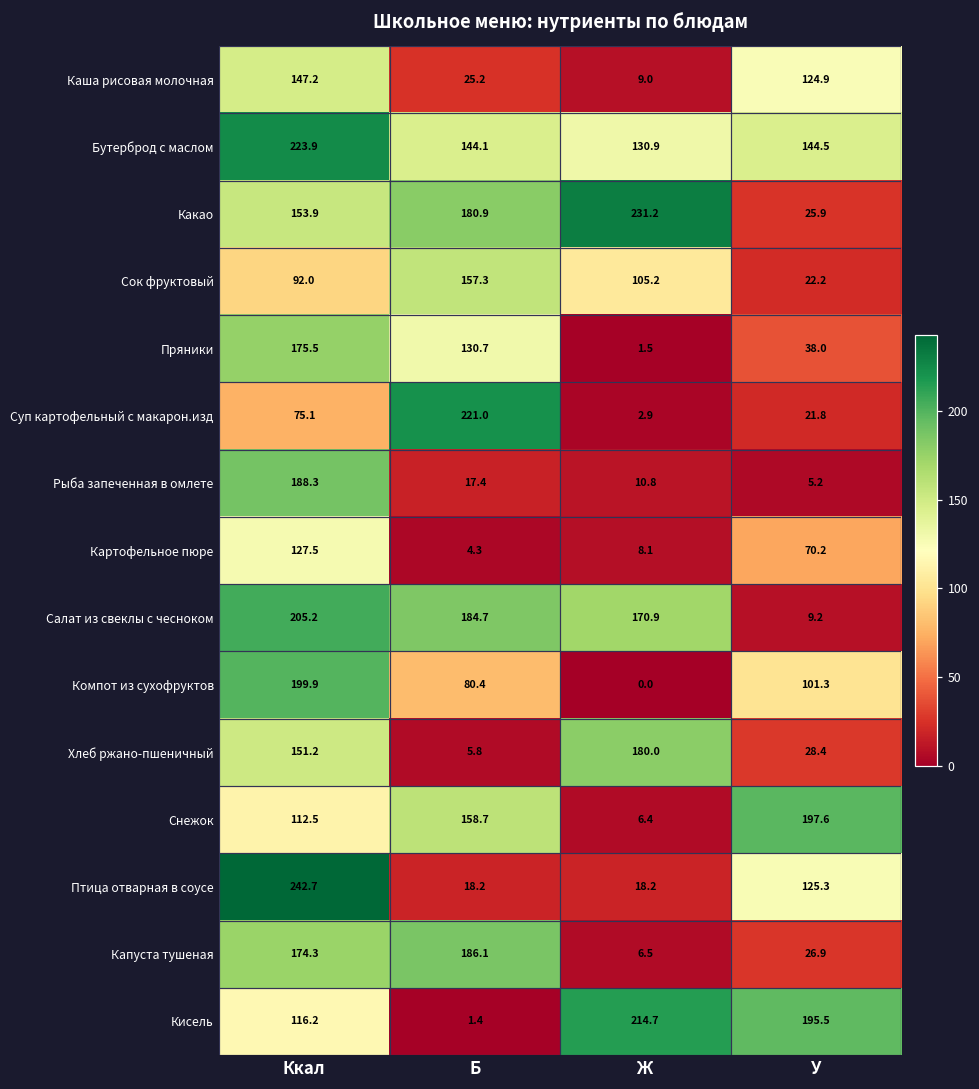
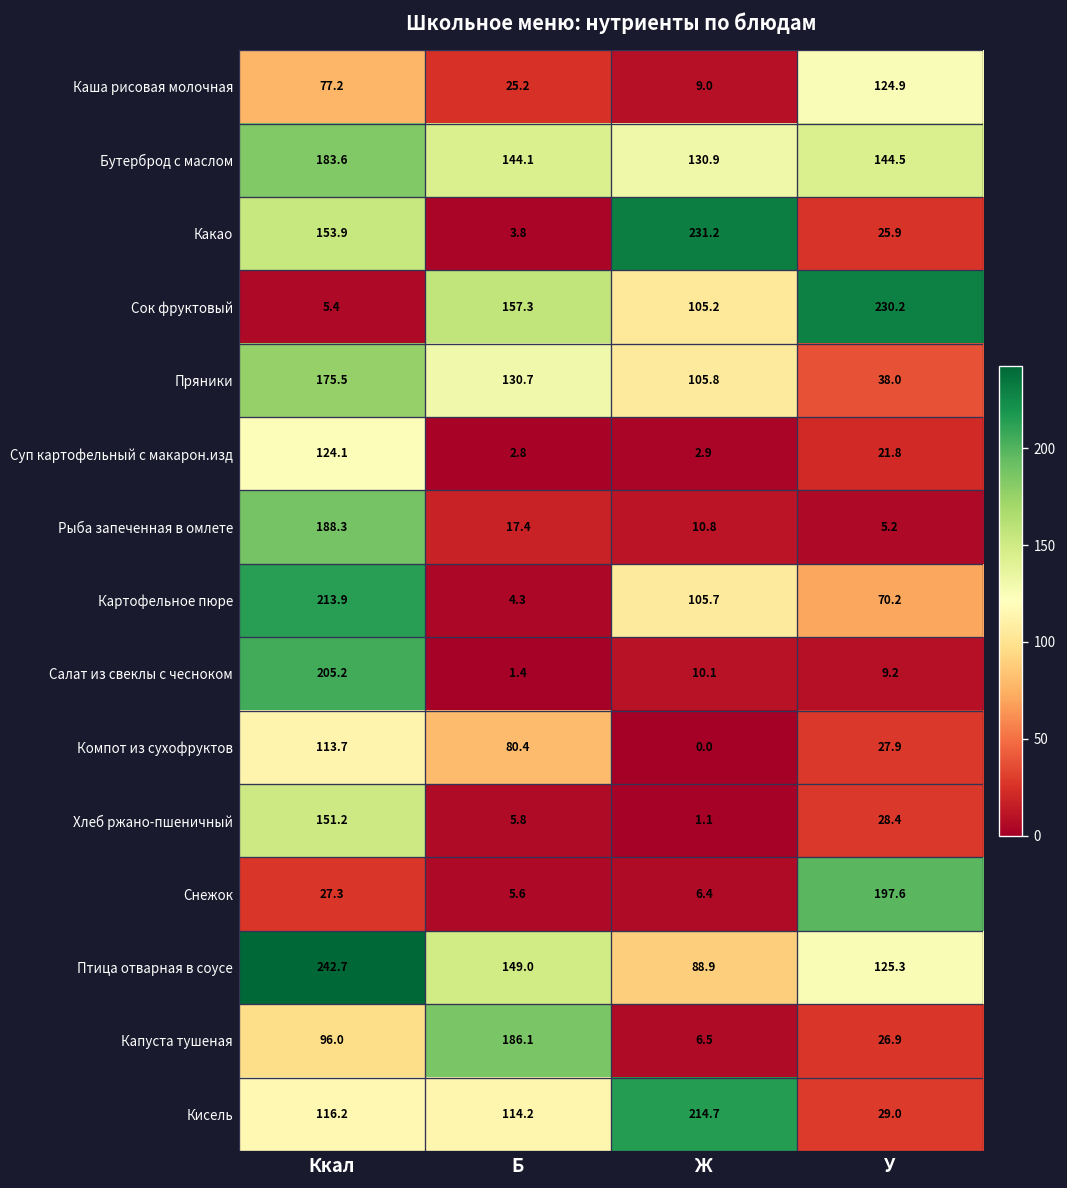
  {
    "Каша рисовая молочная": {
-     "Ккал": 147.2,
+     "Ккал": 77.2,
      "Б": 25.2,
      "Ж": 9.0,
      "У": 124.9
    },
    "Бутерброд с маслом": {
-     "Ккал": 223.9,
+     "Ккал": 183.6,
      "Б": 144.1,
      "Ж": 130.9,
      "У": 144.5
    },
    "Какао": {
      "Ккал": 153.9,
-     "Б": 180.9,
+     "Б": 3.8,
      "Ж": 231.2,
      "У": 25.9
    },
    "Сок фруктовый": {
-     "Ккал": 92.0,
+     "Ккал": 5.4,
      "Б": 157.3,
      "Ж": 105.2,
-     "У": 22.2
+     "У": 230.2
    },
    "Пряники": {
      "Ккал": 175.5,
      "Б": 130.7,
-     "Ж": 1.5,
+     "Ж": 105.8,
      "У": 38.0
    },
    "Суп картофельный с макарон.изд": {
-     "Ккал": 75.1,
-     "Б": 221.0,
+     "Ккал": 124.1,
+     "Б": 2.8,
      "Ж": 2.9,
      "У": 21.8
    },
    "Рыба запеченная в омлете": {
      "Ккал": 188.3,
      "Б": 17.4,
      "Ж": 10.8,
      "У": 5.2
    },
    "Картофельное пюре": {
-     "Ккал": 127.5,
+     "Ккал": 213.9,
      "Б": 4.3,
-     "Ж": 8.1,
+     "Ж": 105.7,
      "У": 70.2
    },
    "Салат из свеклы с чесноком": {
      "Ккал": 205.2,
-     "Б": 184.7,
-     "Ж": 170.9,
+     "Б": 1.4,
+     "Ж": 10.1,
      "У": 9.2
    },
    "Компот из сухофруктов": {
-     "Ккал": 199.9,
+     "Ккал": 113.7,
      "Б": 80.4,
      "Ж": 0.0,
-     "У": 101.3
+     "У": 27.9
    },
    "Хлеб ржано-пшеничный": {
      "Ккал": 151.2,
      "Б": 5.8,
-     "Ж": 180.0,
+     "Ж": 1.1,
      "У": 28.4
    },
    "Снежок": {
-     "Ккал": 112.5,
-     "Б": 158.7,
+     "Ккал": 27.3,
+     "Б": 5.6,
      "Ж": 6.4,
      "У": 197.6
    },
    "Птица отварная в соусе": {
      "Ккал": 242.7,
-     "Б": 18.2,
-     "Ж": 18.2,
+     "Б": 149.0,
+     "Ж": 88.9,
      "У": 125.3
    },
    "Капуста тушеная": {
-     "Ккал": 174.3,
+     "Ккал": 96.0,
      "Б": 186.1,
      "Ж": 6.5,
      "У": 26.9
    },
    "Кисель": {
      "Ккал": 116.2,
-     "Б": 1.4,
+     "Б": 114.2,
      "Ж": 214.7,
-     "У": 195.5
+     "У": 29.0
    }
  }
